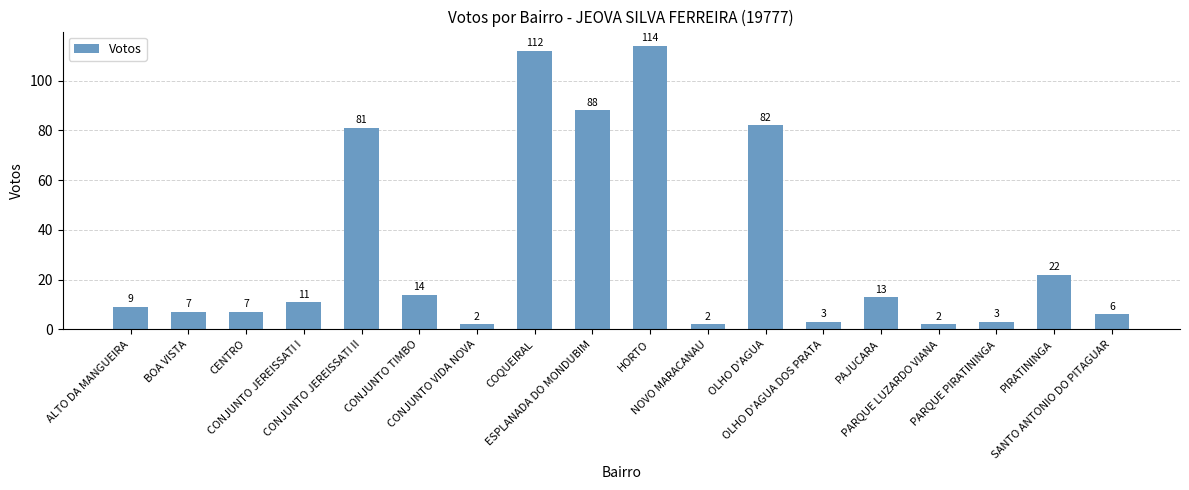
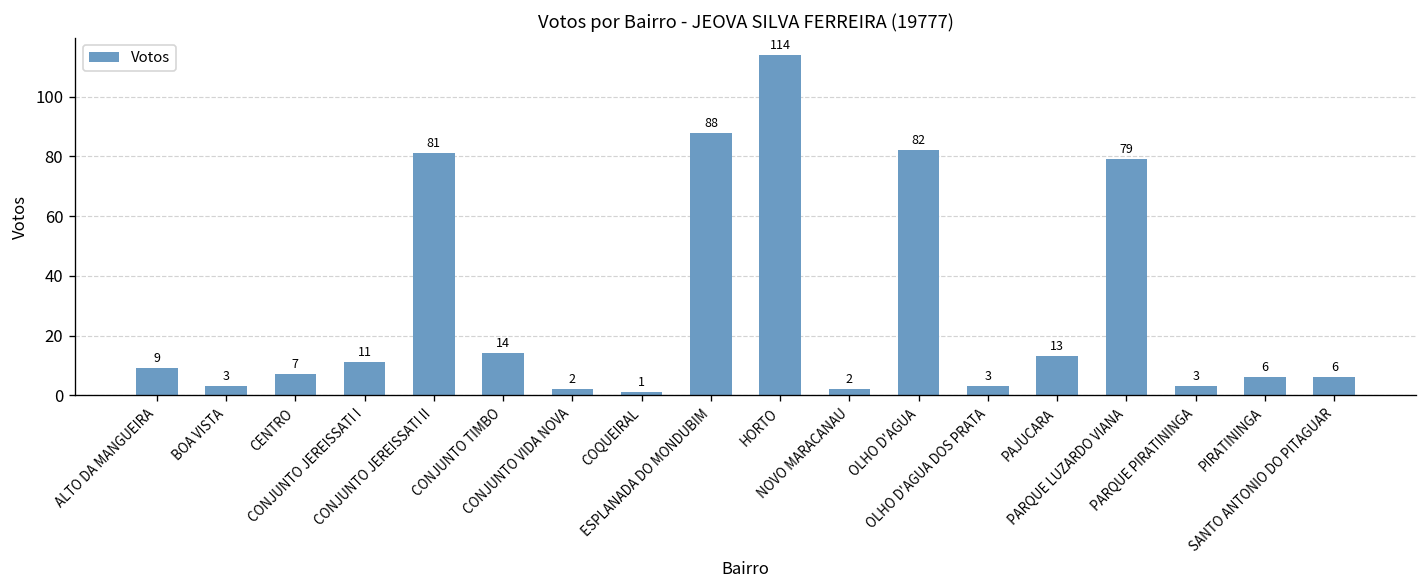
  {
    "ALTO DA MANGUEIRA": 9,
-   "BOA VISTA": 7,
+   "BOA VISTA": 3,
    "CENTRO": 7,
    "CONJUNTO JEREISSATI I": 11,
    "CONJUNTO JEREISSATI II": 81,
    "CONJUNTO TIMBO": 14,
    "CONJUNTO VIDA NOVA": 2,
-   "COQUEIRAL": 112,
+   "COQUEIRAL": 1,
    "ESPLANADA DO MONDUBIM": 88,
    "HORTO": 114,
    "NOVO MARACANAU": 2,
    "OLHO D'AGUA": 82,
    "OLHO D'AGUA DOS PRATA": 3,
    "PAJUCARA": 13,
-   "PARQUE LUZARDO VIANA": 2,
+   "PARQUE LUZARDO VIANA": 79,
    "PARQUE PIRATININGA": 3,
-   "PIRATININGA": 22,
+   "PIRATININGA": 6,
    "SANTO ANTONIO DO PITAGUAR": 6
  }
